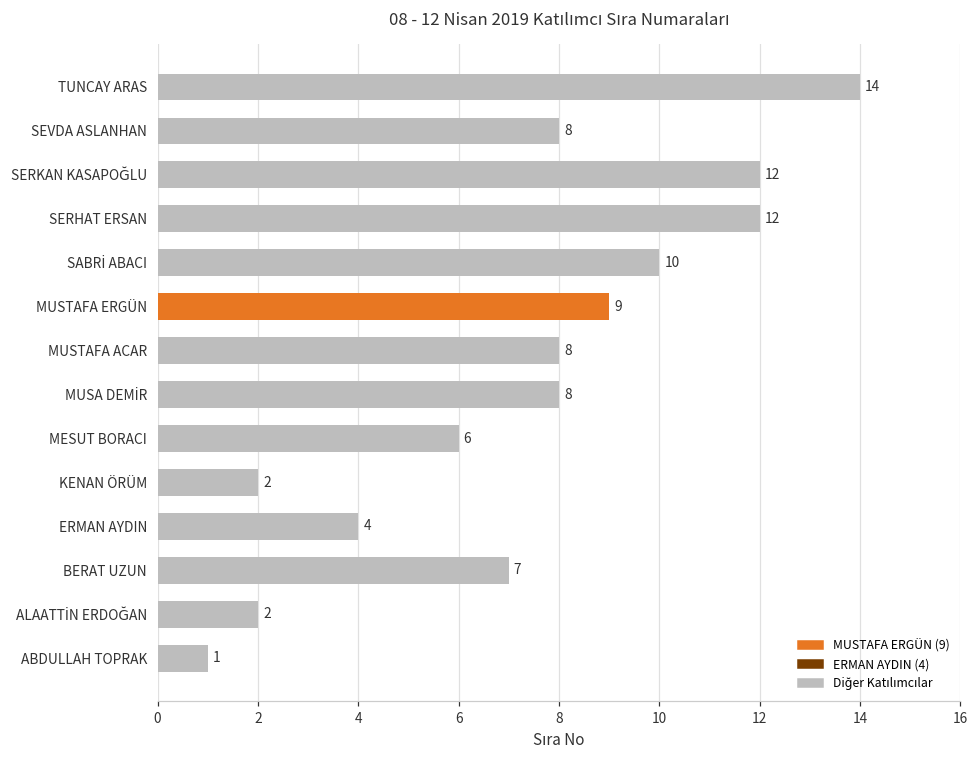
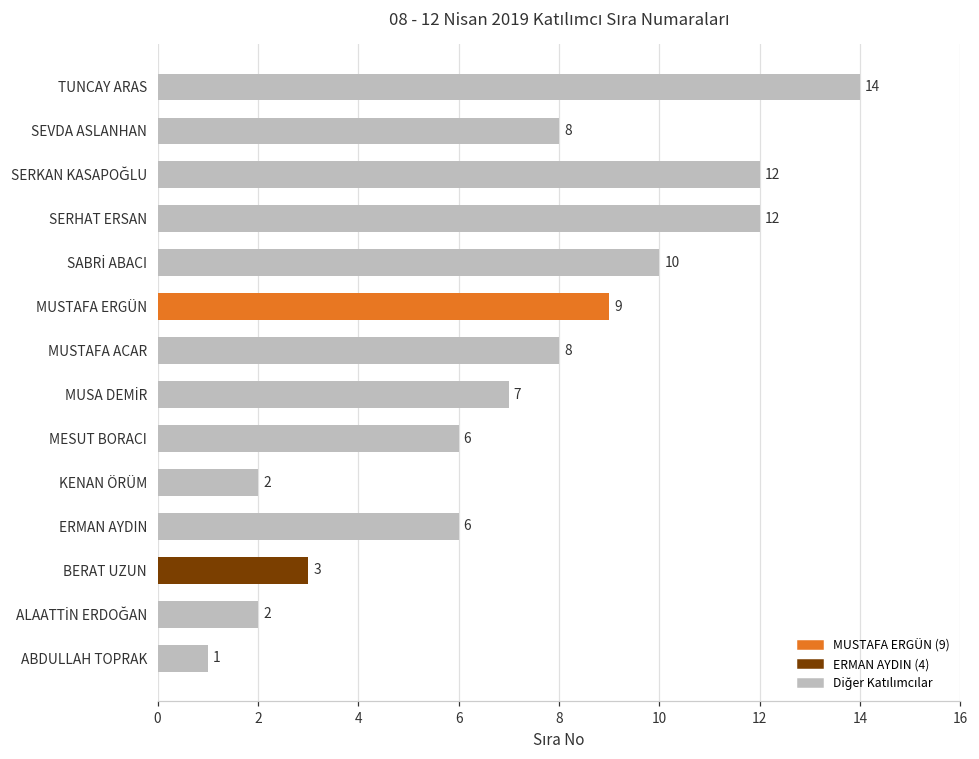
  {
    "TUNCAY ARAS": 14,
    "SEVDA ASLANHAN": 8,
    "SERKAN KASAPOĞLU": 12,
    "SERHAT ERSAN": 12,
    "SABRİ ABACI": 10,
    "MUSTAFA ERGÜN": 9,
    "MUSTAFA ACAR": 8,
-   "MUSA DEMİR": 8,
+   "MUSA DEMİR": 7,
    "MESUT BORACI": 6,
    "KENAN ÖRÜM": 2,
-   "ERMAN AYDIN": 4,
-   "BERAT UZUN": 7,
+   "ERMAN AYDIN": 6,
+   "BERAT UZUN": 3,
    "ALAATTİN ERDOĞAN": 2,
    "ABDULLAH TOPRAK": 1
  }
